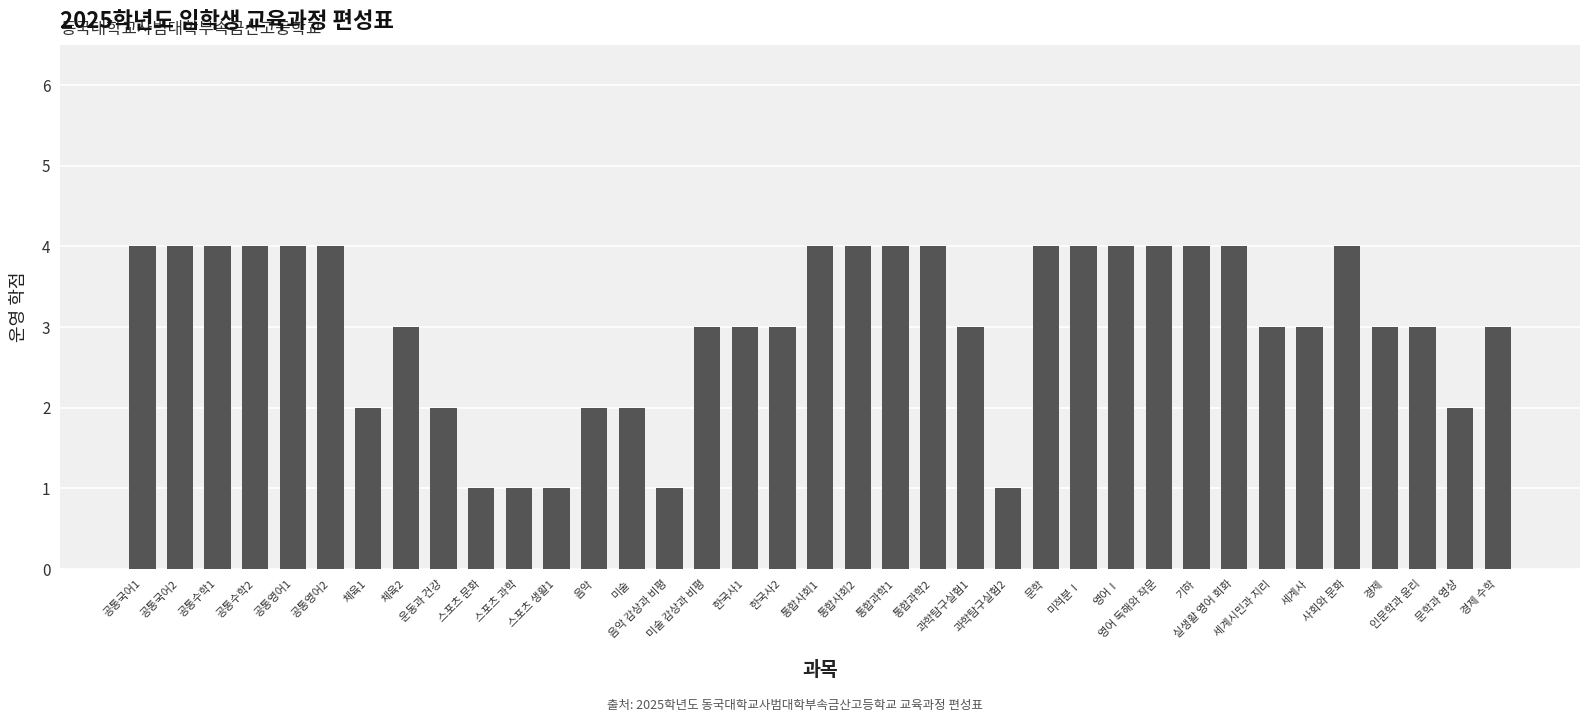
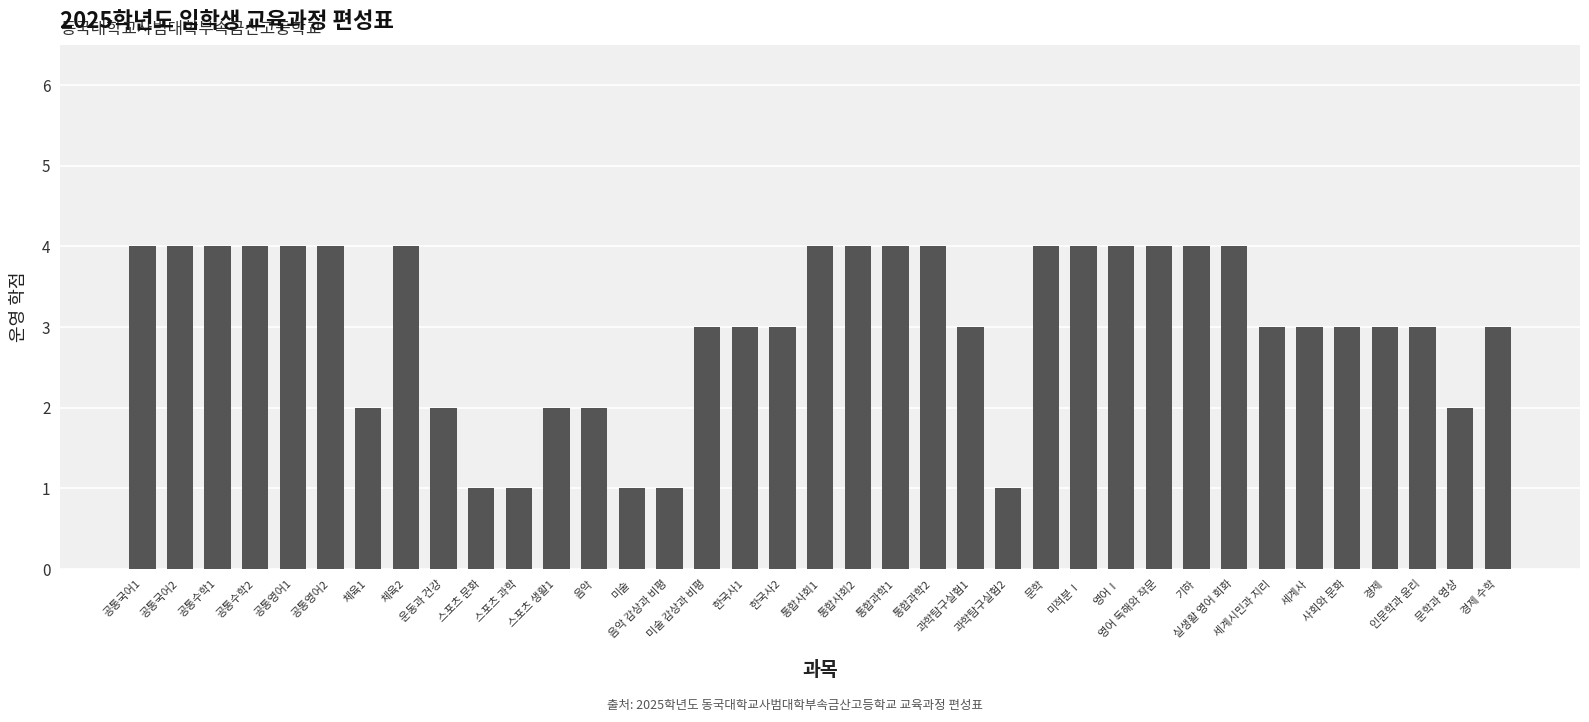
  {
    "공통국어1": 4,
    "공통국어2": 4,
    "공통수학1": 4,
    "공통수학2": 4,
    "공통영어1": 4,
    "공통영어2": 4,
    "체육1": 2,
-   "체육2": 3,
+   "체육2": 4,
    "운동과 건강": 2,
    "스포츠 문화": 1,
    "스포츠 과학": 1,
-   "스포츠 생활1": 1,
+   "스포츠 생활1": 2,
    "음악": 2,
-   "미술": 2,
+   "미술": 1,
    "음악 감상과 비평": 1,
    "미술 감상과 비평": 3,
    "한국사1": 3,
    "한국사2": 3,
    "통합사회1": 4,
    "통합사회2": 4,
    "통합과학1": 4,
    "통합과학2": 4,
    "과학탐구실험1": 3,
    "과학탐구실험2": 1,
    "문학": 4,
    "미적분Ⅰ": 4,
    "영어Ⅰ": 4,
    "영어 독해와 작문": 4,
    "기하": 4,
    "실생활 영어 회화": 4,
    "세계시민과 지리": 3,
    "세계사": 3,
-   "사회와 문화": 4,
+   "사회와 문화": 3,
    "경제": 3,
    "인문학과 윤리": 3,
    "문학과 영상": 2,
    "경제 수학": 3
  }
